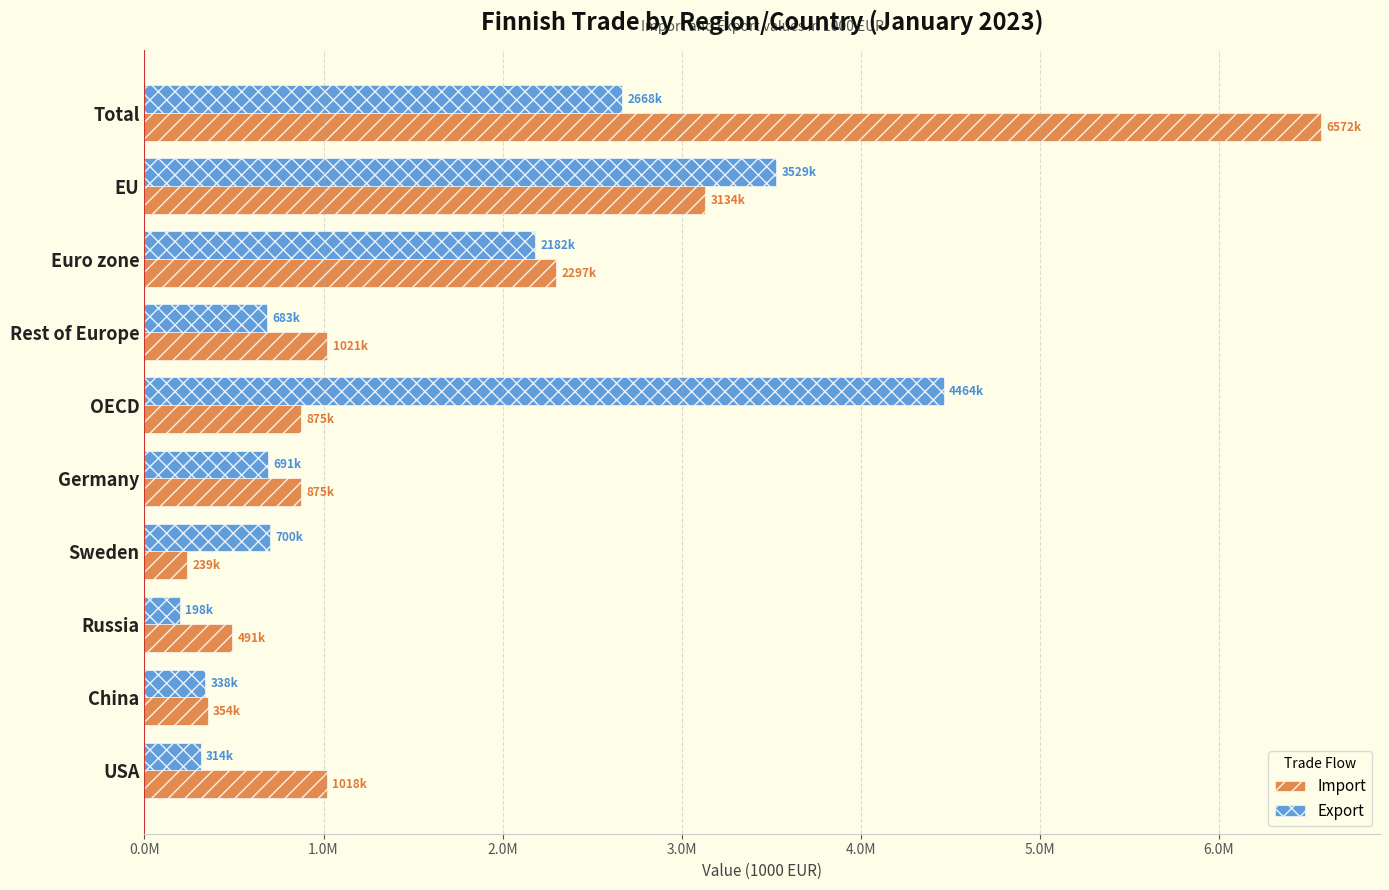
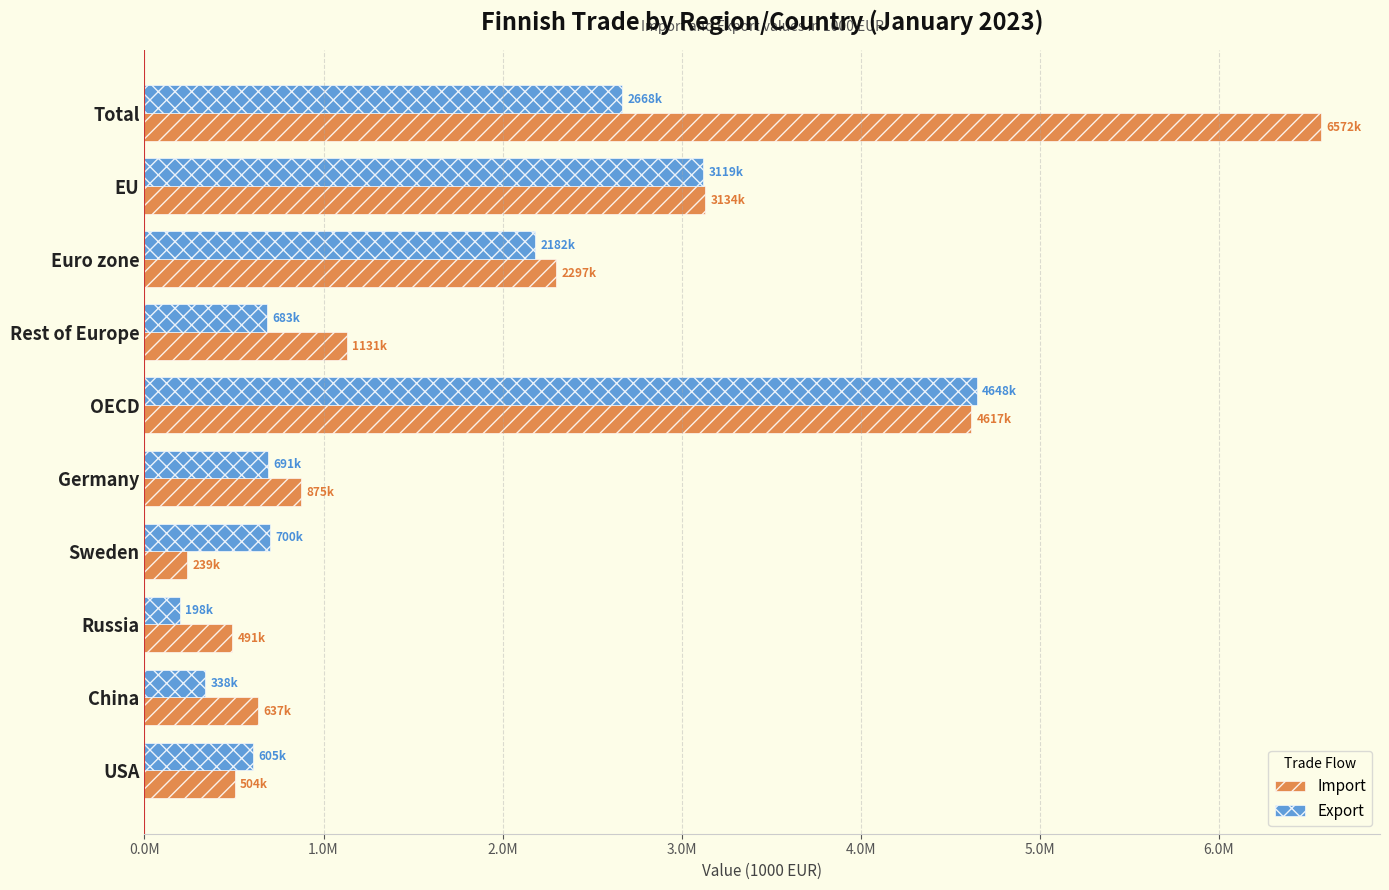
  {
    "Import": {
      "Total": "6572k",
      "EU": "3134k",
      "Euro zone": "2297k",
-     "Rest of Europe": "1021k",
-     "OECD": "875k",
+     "Rest of Europe": "1131k",
+     "OECD": "4617k",
      "Germany": "875k",
      "Sweden": "239k",
      "Russia": "491k",
-     "China": "354k",
-     "USA": "1018k"
+     "China": "637k",
+     "USA": "504k"
    },
    "Export": {
      "Total": "2668k",
-     "EU": "3529k",
+     "EU": "3119k",
      "Euro zone": "2182k",
      "Rest of Europe": "683k",
-     "OECD": "4464k",
+     "OECD": "4648k",
      "Germany": "691k",
      "Sweden": "700k",
      "Russia": "198k",
      "China": "338k",
-     "USA": "314k"
+     "USA": "605k"
    }
  }
